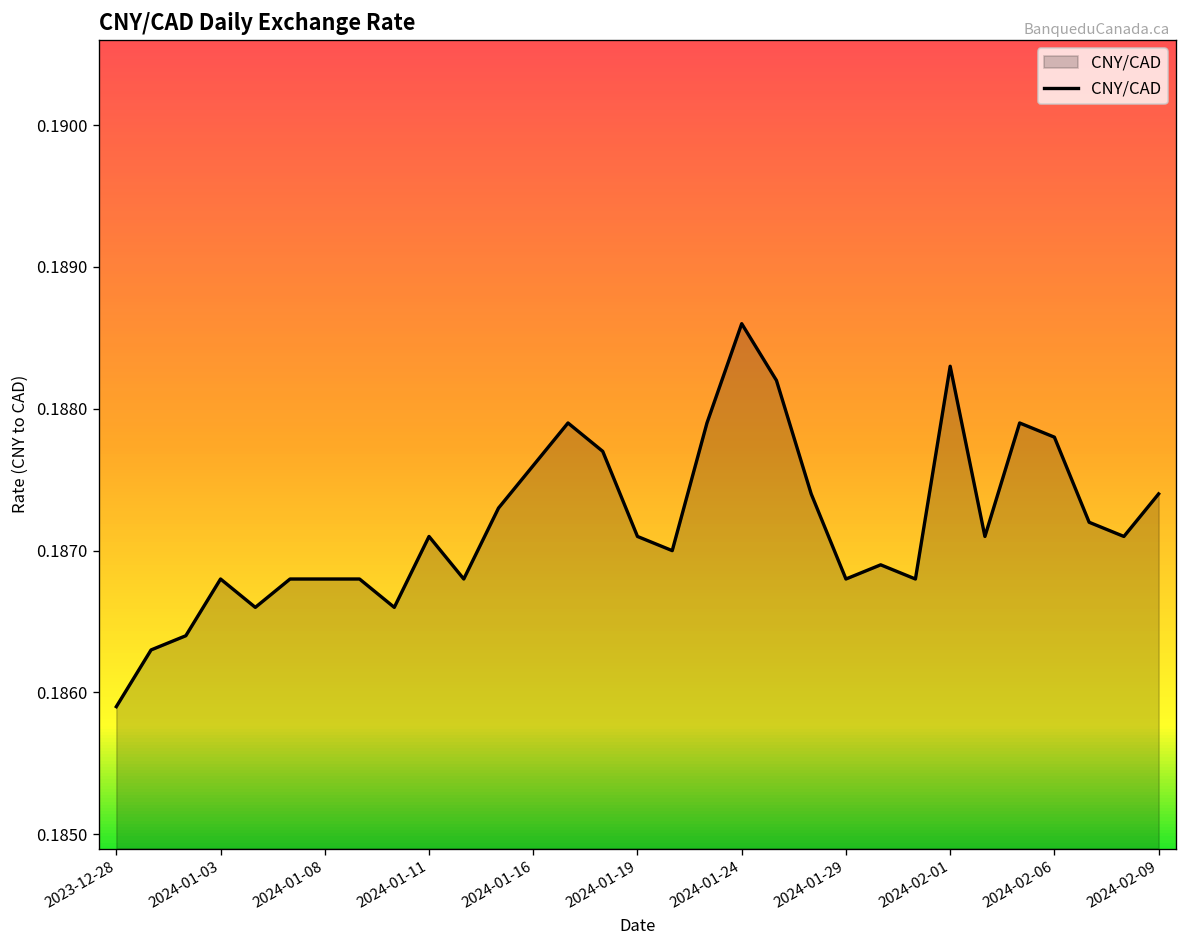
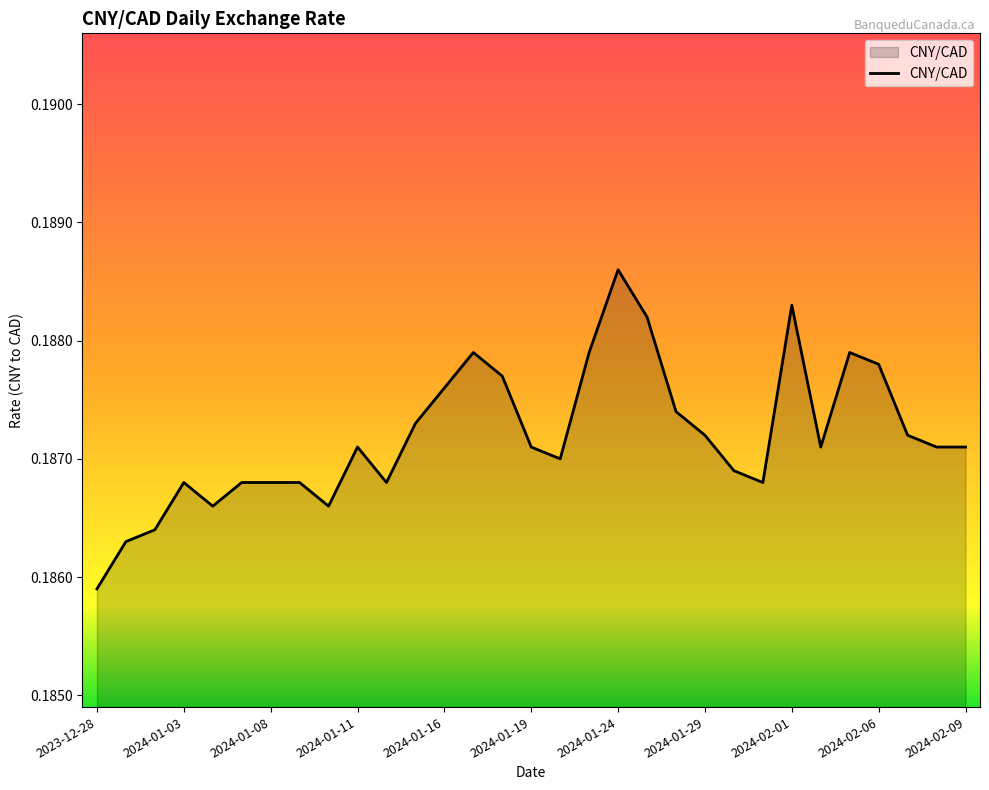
  {
    "2023-12-28": 0.1859,
    "2024-01-03": 0.1868,
    "2024-01-08": 0.1868,
    "2024-01-11": 0.1871,
    "2024-01-16": 0.1876,
    "2024-01-19": 0.1871,
    "2024-01-24": 0.1886,
-   "2024-01-29": 0.1868,
+   "2024-01-29": 0.1872,
    "2024-02-01": 0.1883,
    "2024-02-06": 0.1878,
-   "2024-02-09": 0.1874
+   "2024-02-09": 0.1871
  }
